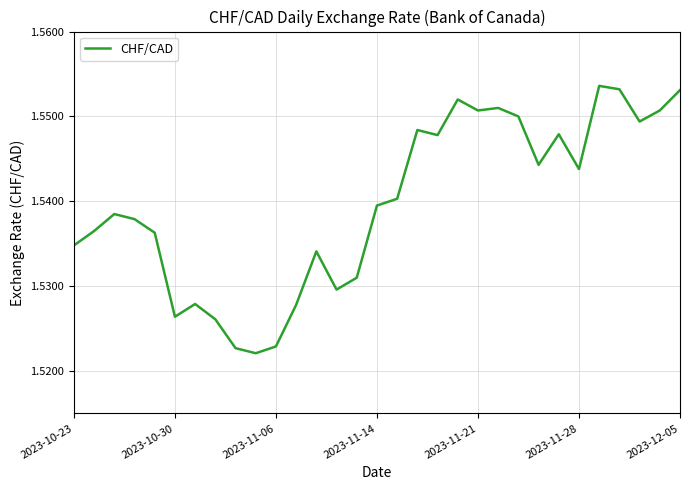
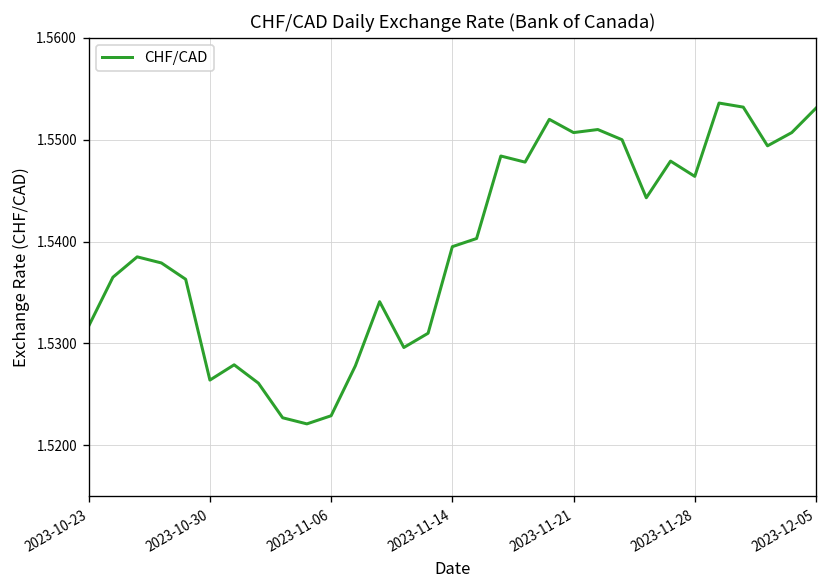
  {
-   "2023-10-23": 1.535,
+   "2023-10-23": 1.532,
    "2023-10-30": 1.526,
    "2023-11-06": 1.523,
    "2023-11-14": 1.540,
    "2023-11-21": 1.551,
-   "2023-11-28": 1.544,
+   "2023-11-28": 1.546,
    "2023-12-05": 1.553
  }
